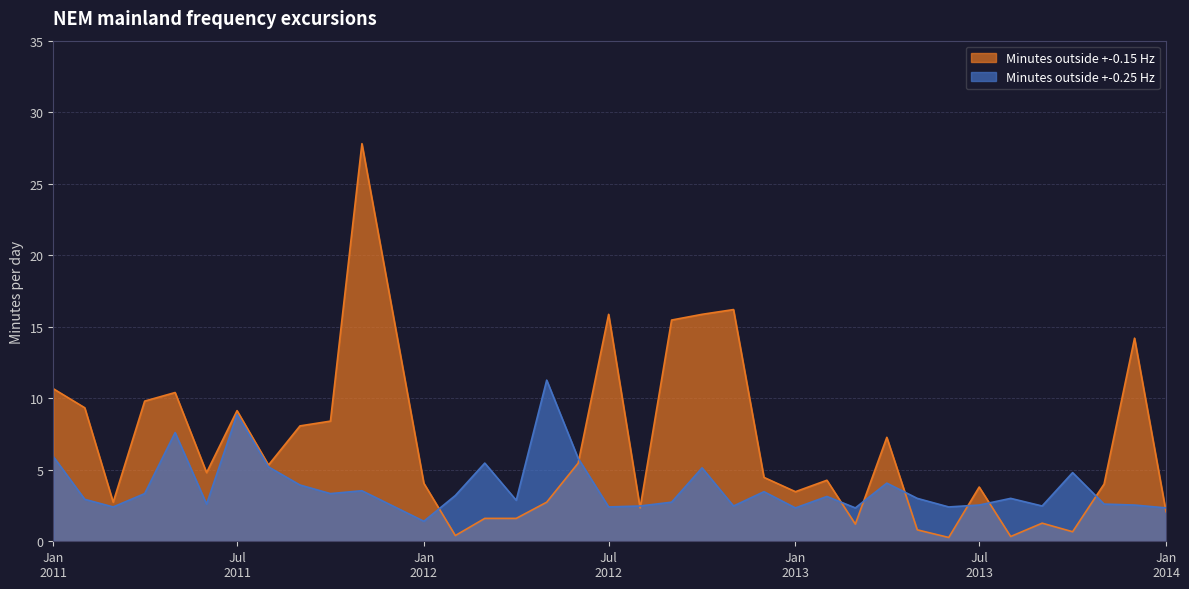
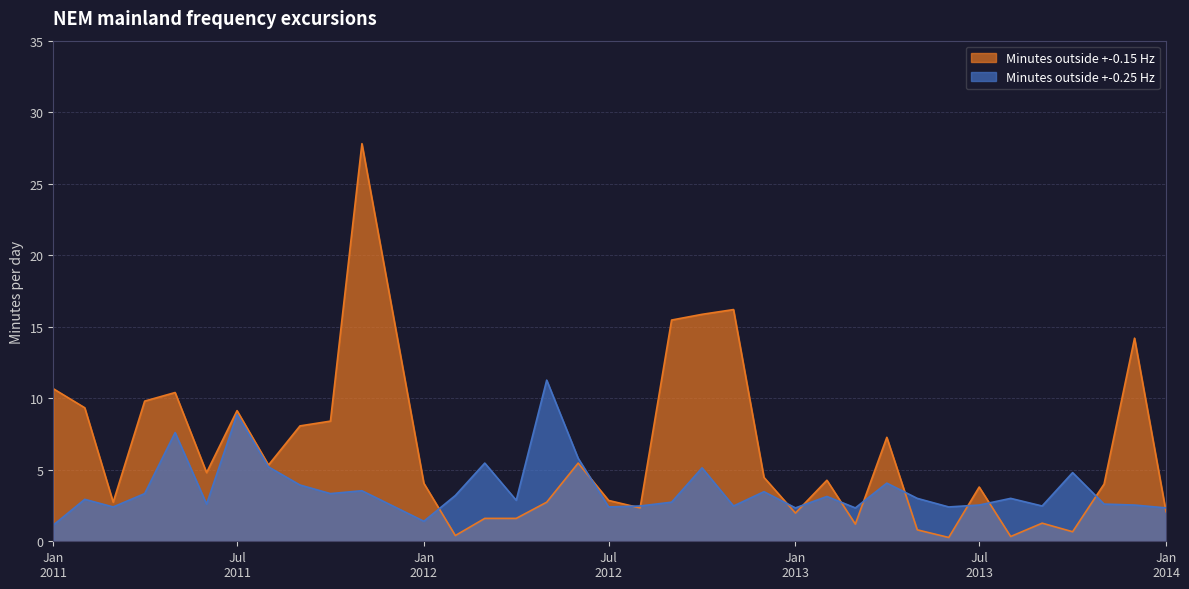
  {
    "Minutes outside +-0.15 Hz": {
      "Jan 2011": 10.7,
      "Jul 2011": 9.1,
      "Jan 2012": 4.1,
-     "Jul 2012": 15.9,
-     "Jan 2013": 3.5,
+     "Jul 2012": 2.9,
+     "Jan 2013": 2.0,
      "Jul 2013": 3.8,
      "Jan 2014": 2.1
    },
    "Minutes outside +-0.25 Hz": {
-     "Jan 2011": 5.9,
+     "Jan 2011": 1.1,
      "Jul 2011": 8.9,
      "Jan 2012": 1.4,
      "Jul 2012": 2.4,
      "Jan 2013": 2.3,
      "Jul 2013": 2.5,
      "Jan 2014": 2.3
    }
  }
